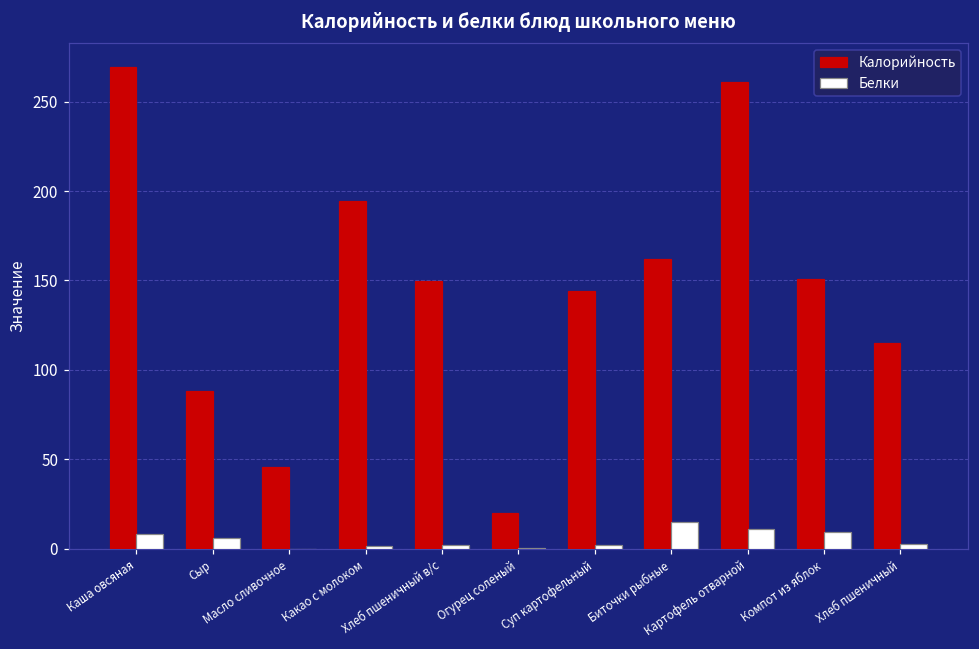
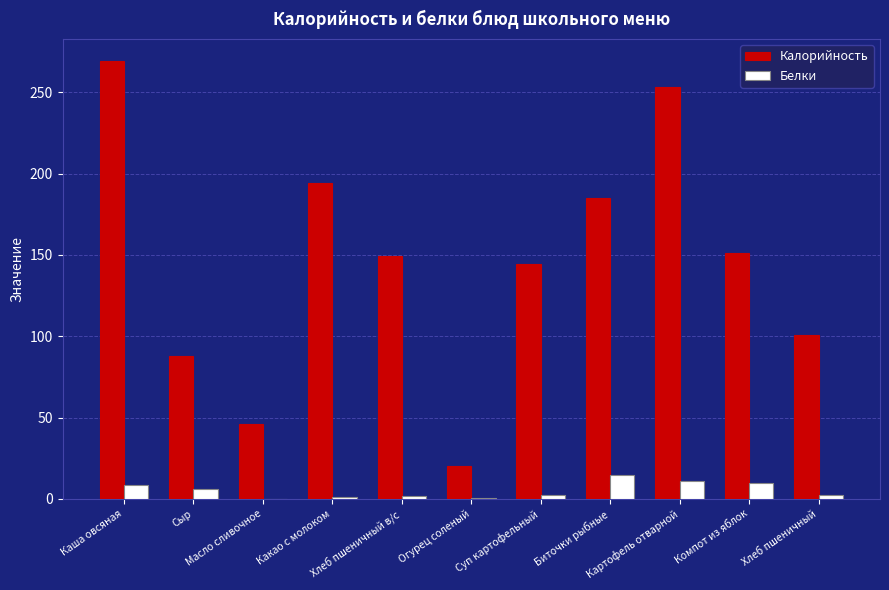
  {
    "Калорийность": {
      "Каша овсяная": 269,
      "Сыр": 88,
      "Масло сливочное": 46,
      "Какао с молоком": 194,
      "Хлеб пшеничный в/с": 149,
      "Огурец соленый": 20,
      "Суп картофельный": 144,
-     "Биточки рыбные": 162,
-     "Картофель отварной": 261,
+     "Биточки рыбные": 185,
+     "Картофель отварной": 253,
      "Компот из яблок": 151,
-     "Хлеб пшеничный": 115
+     "Хлеб пшеничный": 101
    },
    "Белки": {
      "Каша овсяная": 8,
      "Сыр": 6,
      "Хлеб пшеничный в/с": 2,
      "Суп картофельный": 2,
      "Биточки рыбные": 15,
      "Картофель отварной": 11,
      "Компот из яблок": 10,
      "Хлеб пшеничный": 2
    }
  }
